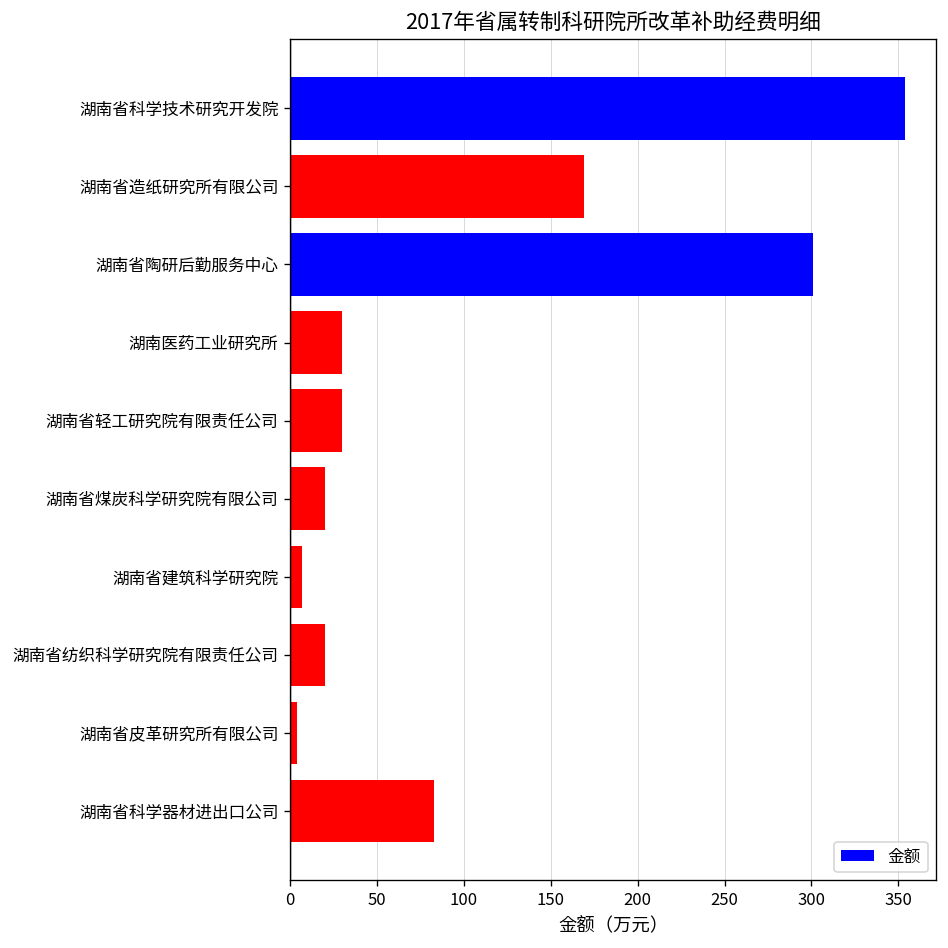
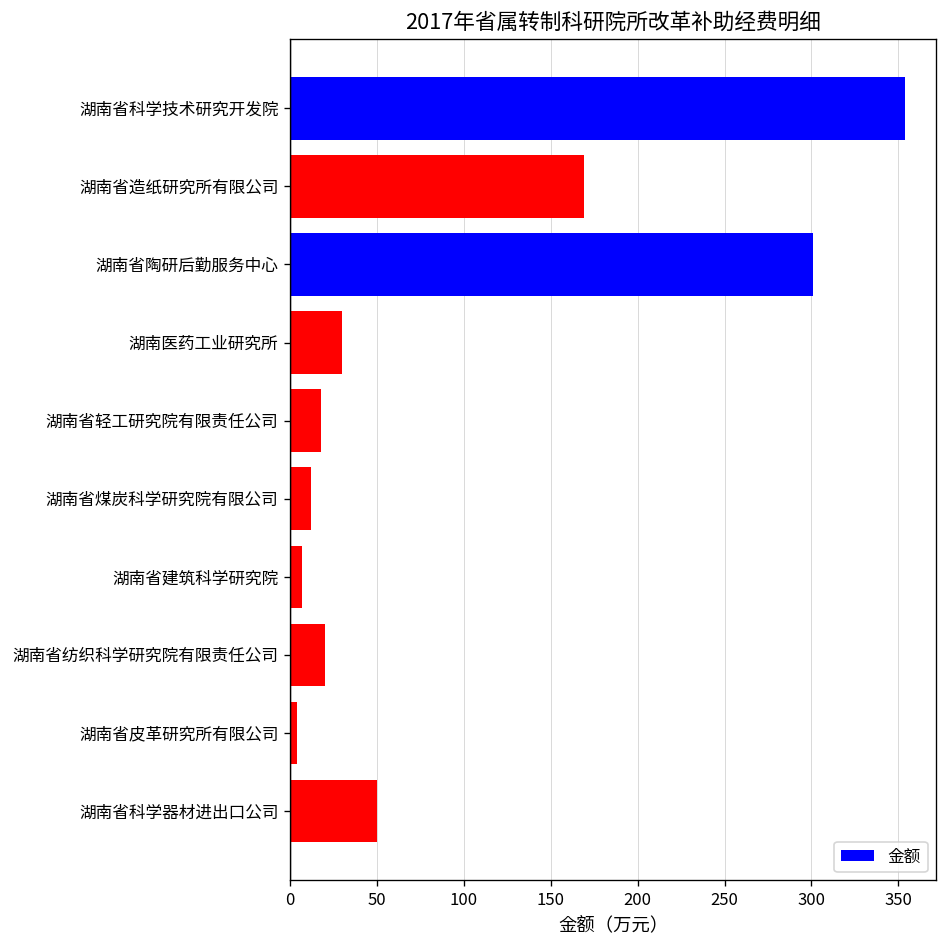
  {
    "湖南省科学技术研究开发院": 354,
    "湖南省造纸研究所有限公司": 169,
    "湖南省陶研后勤服务中心": 301,
    "湖南医药工业研究所": 30,
-   "湖南省轻工研究院有限责任公司": 30,
-   "湖南省煤炭科学研究院有限公司": 20,
+   "湖南省轻工研究院有限责任公司": 18,
+   "湖南省煤炭科学研究院有限公司": 12,
    "湖南省建筑科学研究院": 7,
    "湖南省纺织科学研究院有限责任公司": 20,
    "湖南省皮革研究所有限公司": 4,
-   "湖南省科学器材进出口公司": 83
+   "湖南省科学器材进出口公司": 50
  }
